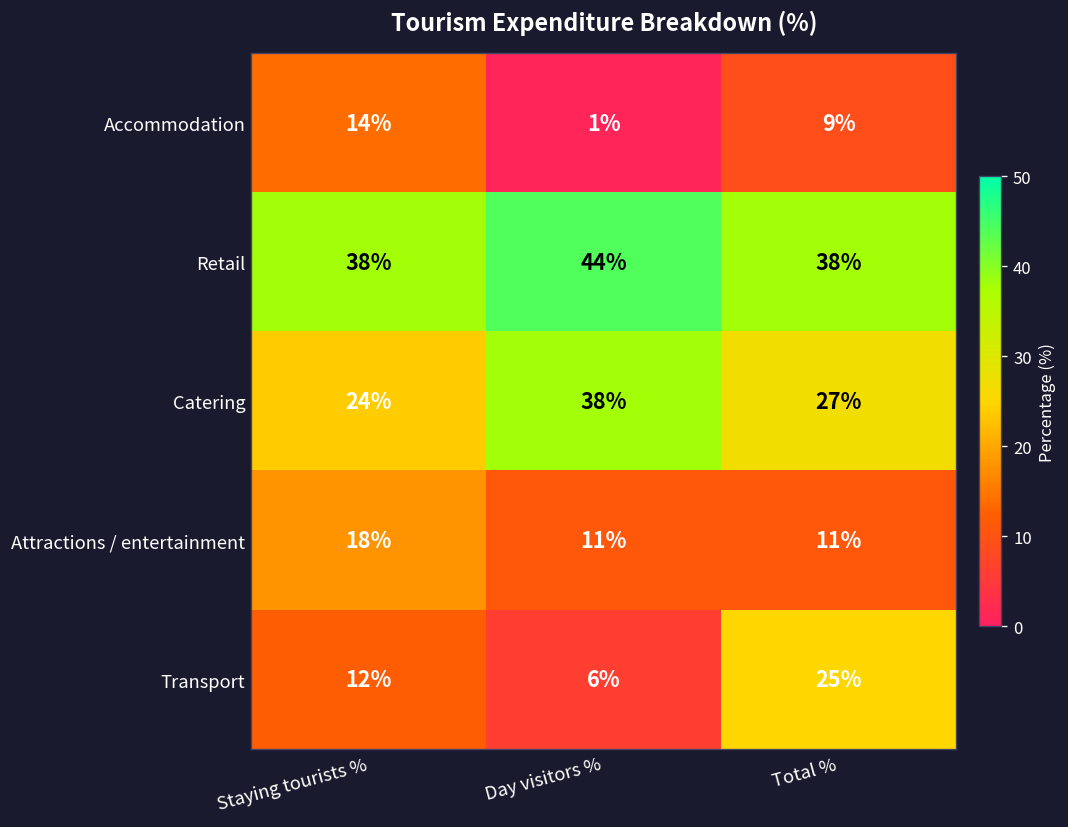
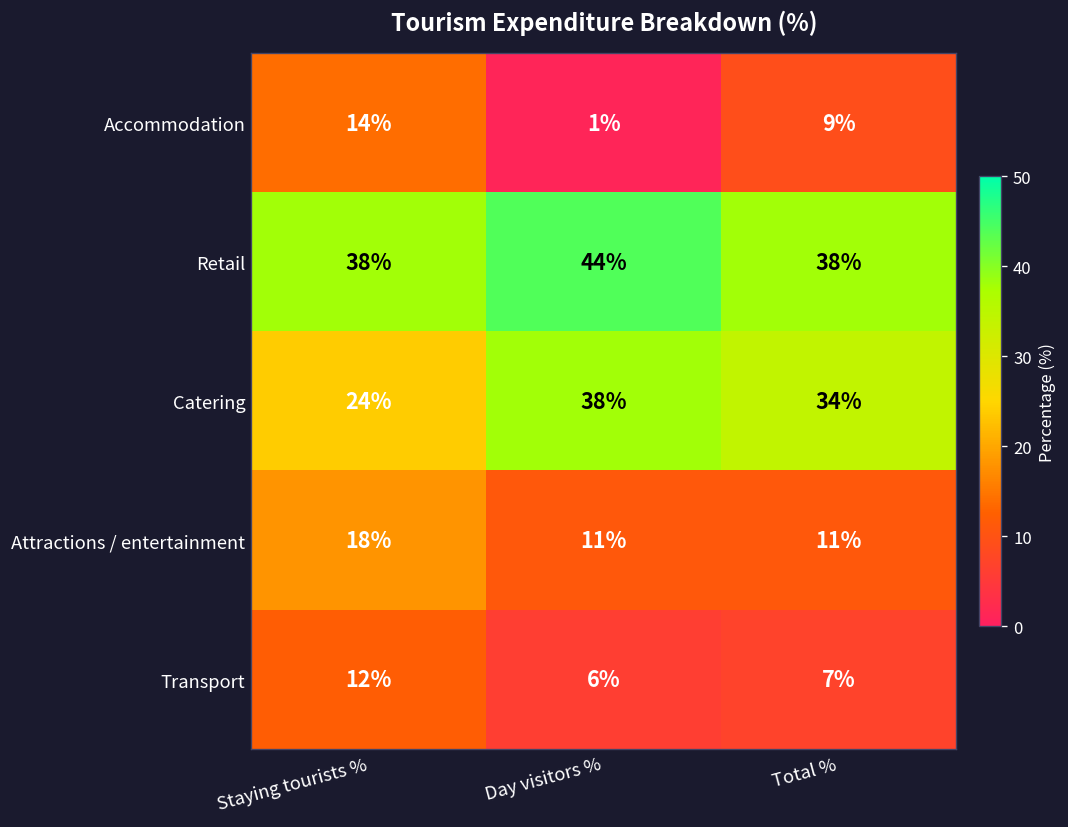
  {
    "Accommodation": {
      "Staying tourists %": "14%",
      "Day visitors %": "1%",
      "Total %": "9%"
    },
    "Retail": {
      "Staying tourists %": "38%",
      "Day visitors %": "44%",
      "Total %": "38%"
    },
    "Catering": {
      "Staying tourists %": "24%",
      "Day visitors %": "38%",
-     "Total %": "27%"
+     "Total %": "34%"
    },
    "Attractions / entertainment": {
      "Staying tourists %": "18%",
      "Day visitors %": "11%",
      "Total %": "11%"
    },
    "Transport": {
      "Staying tourists %": "12%",
      "Day visitors %": "6%",
-     "Total %": "25%"
+     "Total %": "7%"
    }
  }
